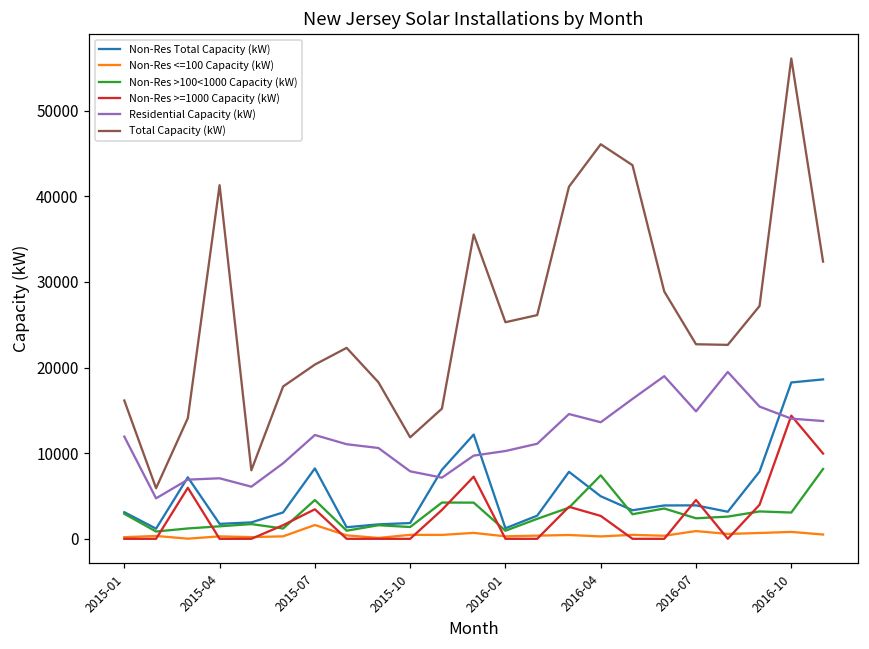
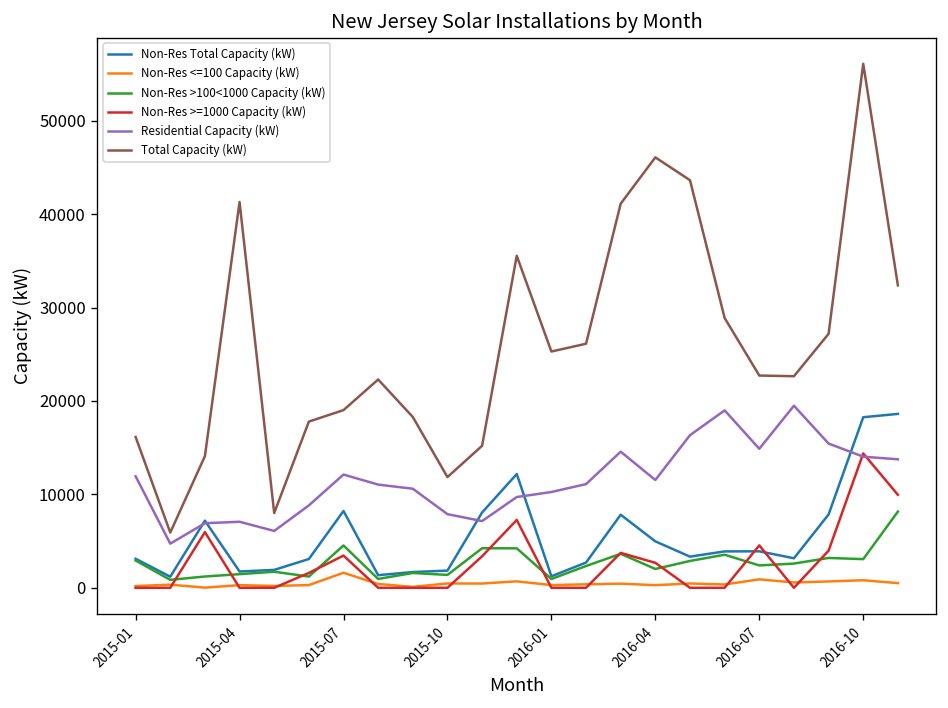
  {
    "Non-Res Total Capacity (kW)": {
      "2015-07": 8000,
      "2015-10": 2000,
      "2016-04": 5000,
      "2016-07": 4000,
      "2016-10": 18000
    },
    "Non-Res <=100 Capacity (kW)": {
      "2015-07": 2000,
      "2015-10": 0,
      "2016-04": 0,
      "2016-07": 1000,
      "2016-10": 1000
    },
    "Non-Res >100<1000 Capacity (kW)": {
      "2015-07": 5000,
      "2015-10": 1000,
-     "2016-04": 7000,
+     "2016-04": 2000,
      "2016-07": 2000,
      "2016-10": 3000
    },
    "Non-Res >=1000 Capacity (kW)": {
      "2015-07": 3000,
      "2015-10": 0,
      "2016-04": 3000,
      "2016-07": 5000,
      "2016-10": 14000
    },
    "Residential Capacity (kW)": {
      "2015-01": 12000,
      "2015-04": 7000,
      "2015-07": 12000,
      "2015-10": 8000,
      "2016-01": 10000,
-     "2016-04": 14000,
+     "2016-04": 12000,
      "2016-07": 15000,
      "2016-10": 14000
    },
    "Total Capacity (kW)": {
      "2015-01": 16000,
      "2015-04": 41000,
-     "2015-07": 20000,
+     "2015-07": 19000,
      "2015-10": 12000,
      "2016-01": 25000,
      "2016-04": 46000,
      "2016-07": 23000,
      "2016-10": 56000
    }
  }
